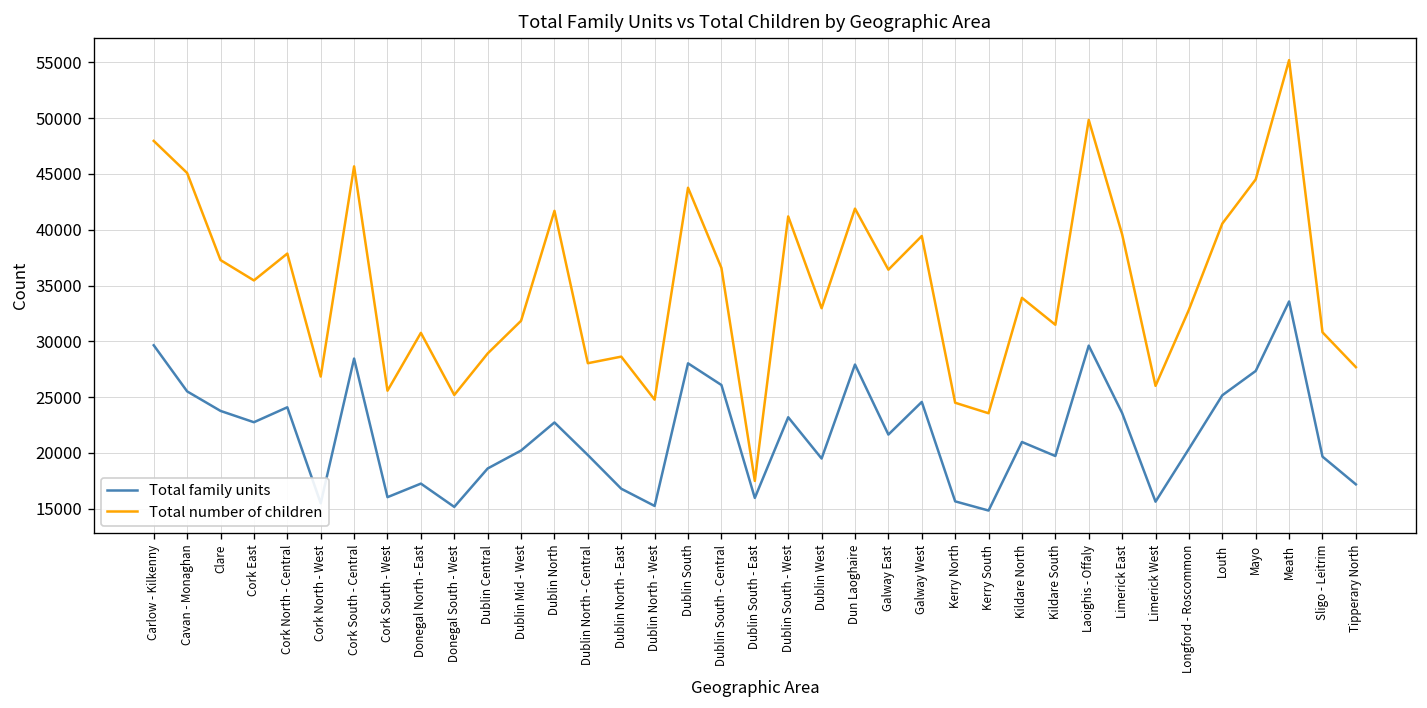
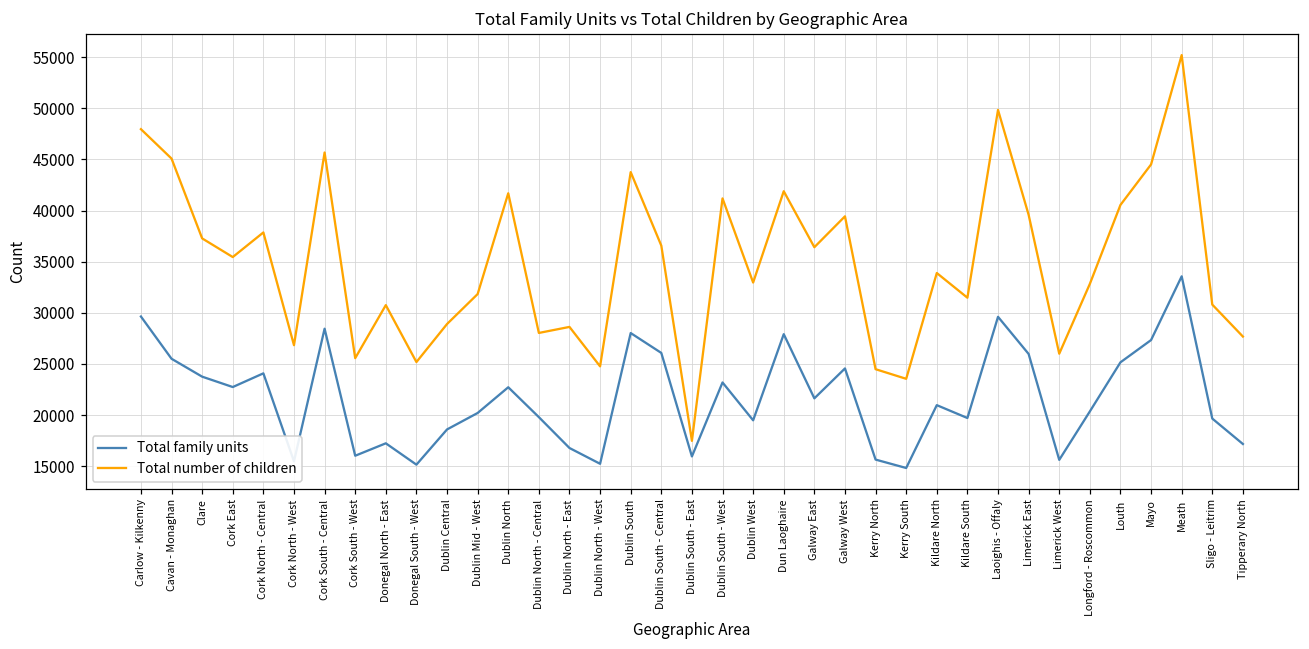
  {
    "Total family units": {
      "Carlow - Kilkenny": 30000,
      "Cavan - Monaghan": 26000,
      "Clare": 24000,
      "Cork East": 23000,
      "Cork North - Central": 24000,
      "Cork South - Central": 28000,
      "Cork South - West": 16000,
      "Donegal North - East": 17000,
      "Donegal South - West": 15000,
      "Dublin Central": 19000,
      "Dublin Mid - West": 20000,
      "Dublin North": 23000,
      "Dublin North - Central": 20000,
      "Dublin North - East": 17000,
      "Dublin North - West": 15000,
      "Dublin South": 28000,
      "Dublin South - Central": 26000,
      "Dublin South - East": 16000,
      "Dublin South - West": 23000,
      "Dublin West": 19000,
      "Dun Laoghaire": 28000,
      "Galway East": 22000,
      "Galway West": 25000,
      "Kerry North": 16000,
      "Kerry South": 15000,
      "Kildare North": 21000,
      "Kildare South": 20000,
      "Laoighis - Offaly": 30000,
-     "Limerick East": 24000,
+     "Limerick East": 26000,
      "Limerick West": 16000,
      "Longford - Roscommon": 20000,
      "Louth": 25000,
      "Mayo": 27000,
      "Meath": 34000,
      "Sligo - Leitrim": 20000,
      "Tipperary North": 17000
    },
    "Total number of children": {
      "Carlow - Kilkenny": 48000,
      "Cavan - Monaghan": 45000,
      "Clare": 37000,
      "Cork East": 35000,
      "Cork North - Central": 38000,
      "Cork North - West": 27000,
      "Cork South - Central": 46000,
      "Cork South - West": 26000,
      "Donegal North - East": 31000,
      "Donegal South - West": 25000,
      "Dublin Central": 29000,
      "Dublin Mid - West": 32000,
      "Dublin North": 42000,
      "Dublin North - Central": 28000,
      "Dublin North - East": 29000,
      "Dublin North - West": 25000,
      "Dublin South": 44000,
      "Dublin South - Central": 37000,
      "Dublin South - East": 17000,
      "Dublin South - West": 41000,
      "Dublin West": 33000,
      "Dun Laoghaire": 42000,
      "Galway East": 36000,
      "Galway West": 39000,
      "Kerry North": 24000,
      "Kerry South": 24000,
      "Kildare North": 34000,
      "Kildare South": 31000,
      "Laoighis - Offaly": 50000,
      "Limerick East": 40000,
      "Limerick West": 26000,
      "Longford - Roscommon": 33000,
      "Louth": 41000,
      "Mayo": 45000,
      "Meath": 55000,
      "Sligo - Leitrim": 31000,
      "Tipperary North": 28000
    }
  }
